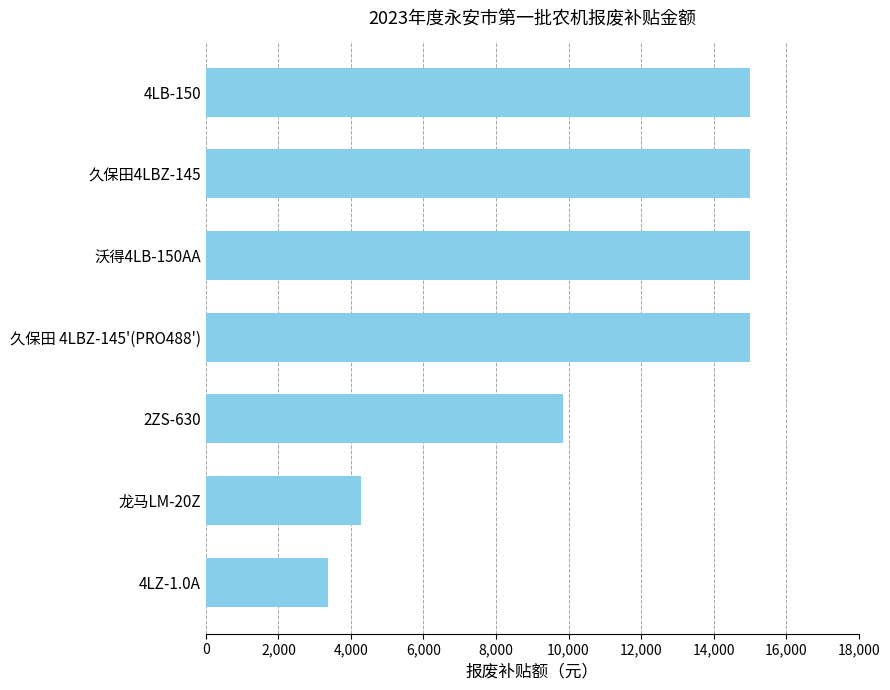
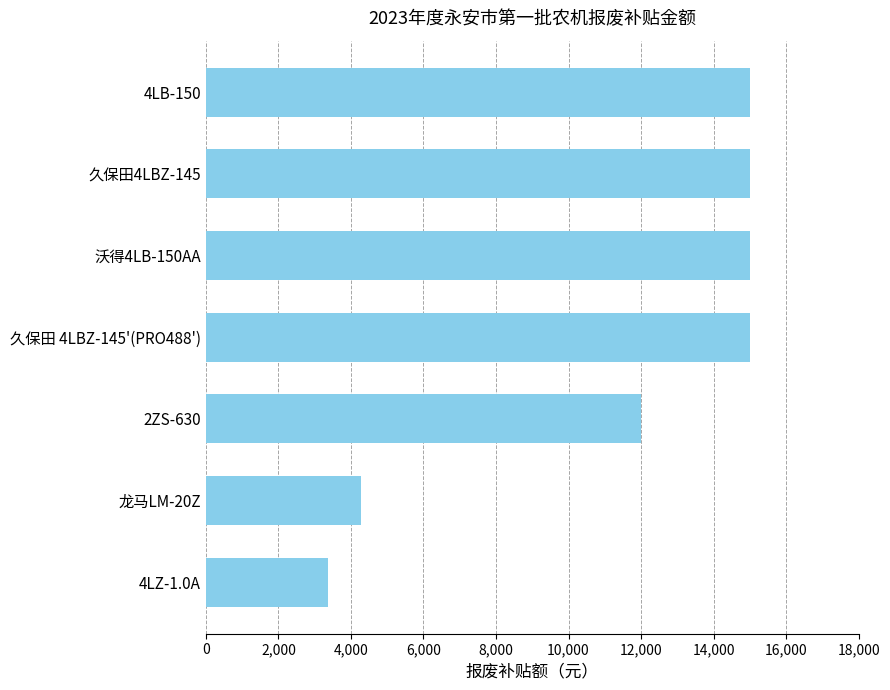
  {
    "4LB-150": "15,000",
    "久保田4LBZ-145": "15,000",
    "沃得4LB-150AA": "15,000",
    "久保田 4LBZ-145'(PRO488')": "15,000",
-   "2ZS-630": "9,800",
+   "2ZS-630": "12,000",
    "龙马LM-20Z": "4,300",
    "4LZ-1.0A": "3,400"
  }
